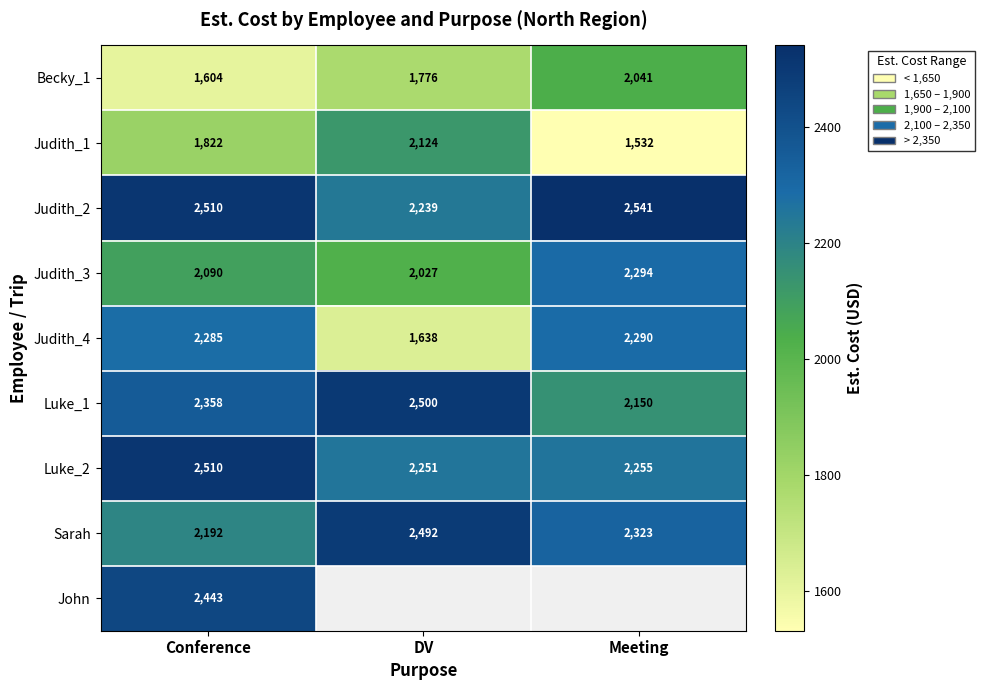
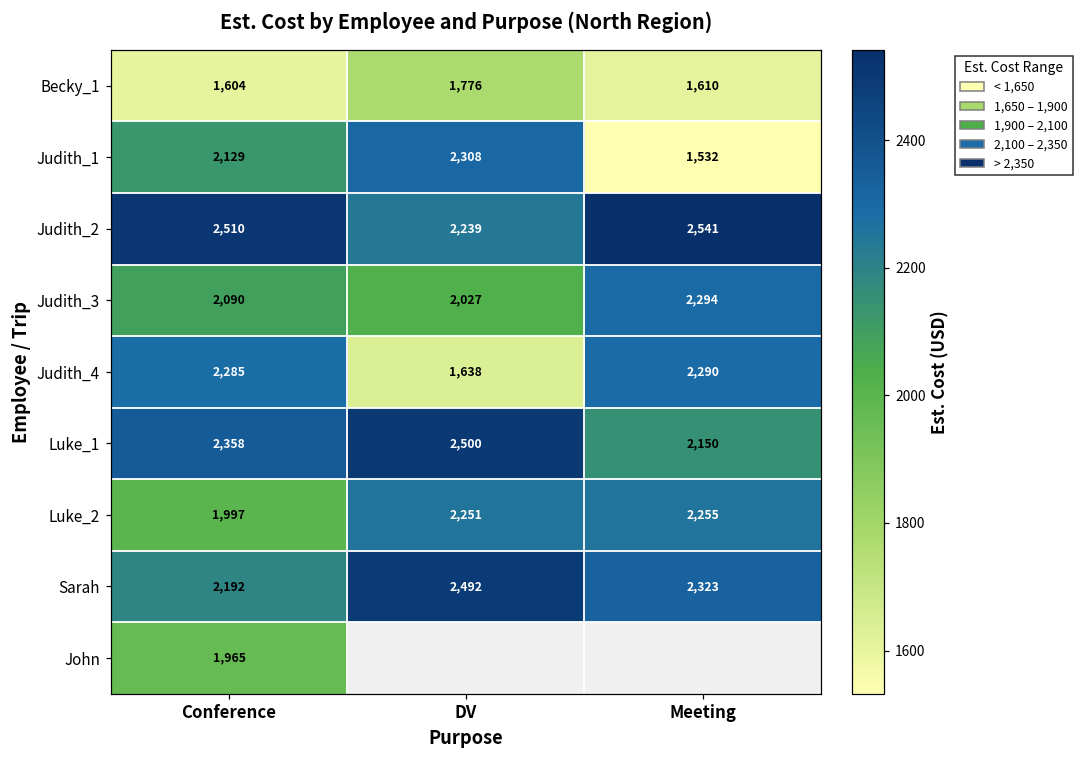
  {
    "Becky_1": {
      "Conference": "1,604",
      "DV": "1,776",
-     "Meeting": "2,041"
+     "Meeting": "1,610"
    },
    "Judith_1": {
-     "Conference": "1,822",
-     "DV": "2,124",
+     "Conference": "2,129",
+     "DV": "2,308",
      "Meeting": "1,532"
    },
    "Judith_2": {
      "Conference": "2,510",
      "DV": "2,239",
      "Meeting": "2,541"
    },
    "Judith_3": {
      "Conference": "2,090",
      "DV": "2,027",
      "Meeting": "2,294"
    },
    "Judith_4": {
      "Conference": "2,285",
      "DV": "1,638",
      "Meeting": "2,290"
    },
    "Luke_1": {
      "Conference": "2,358",
      "DV": "2,500",
      "Meeting": "2,150"
    },
    "Luke_2": {
-     "Conference": "2,510",
+     "Conference": "1,997",
      "DV": "2,251",
      "Meeting": "2,255"
    },
    "Sarah": {
      "Conference": "2,192",
      "DV": "2,492",
      "Meeting": "2,323"
    },
    "John": {
-     "Conference": "2,443"
+     "Conference": "1,965"
    }
  }
